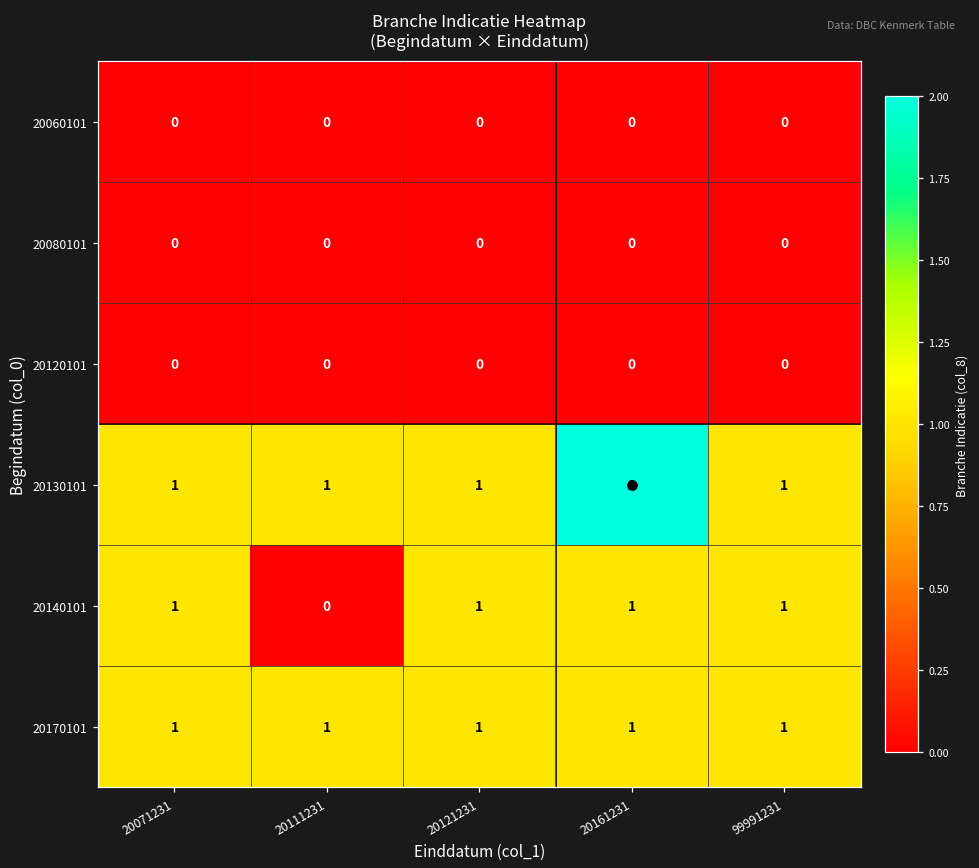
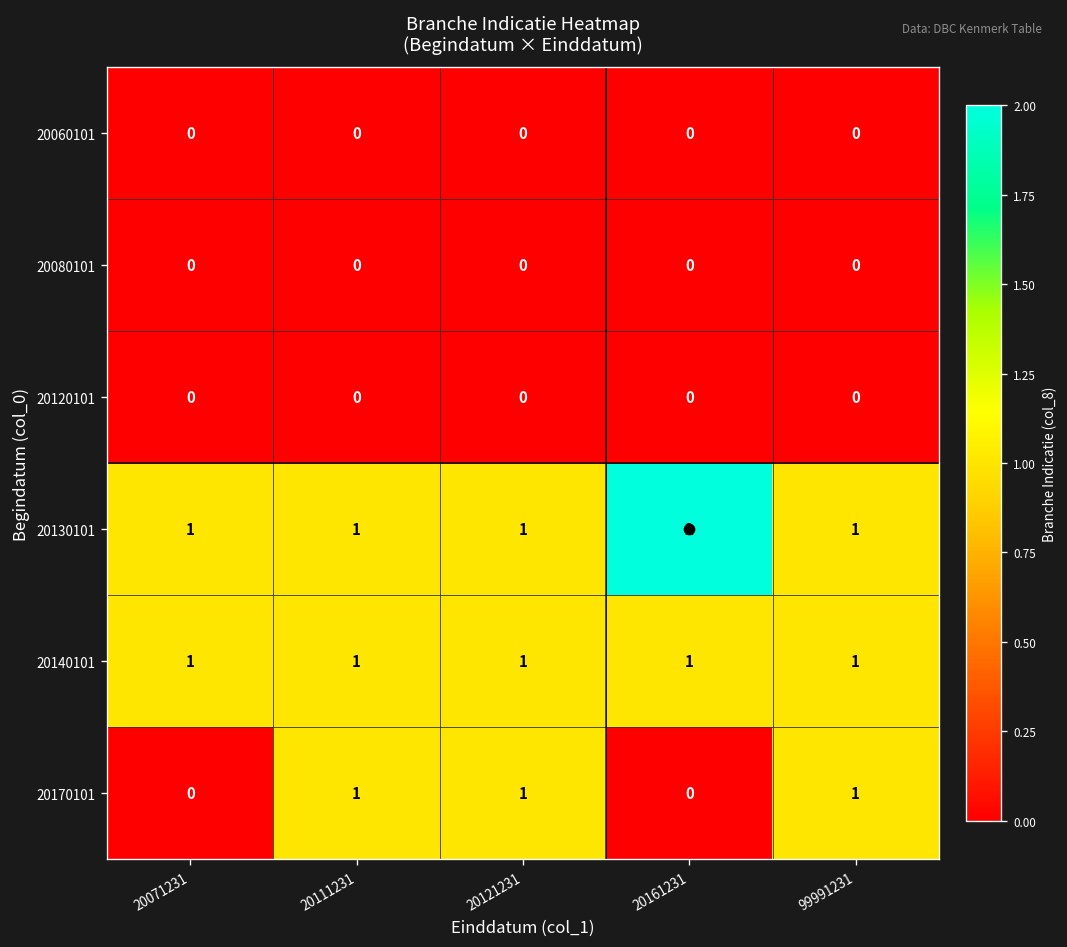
  {
    "20060101": {
      "20071231": 0,
      "20111231": 0,
      "20121231": 0,
      "20161231": 0,
      "99991231": 0
    },
    "20080101": {
      "20071231": 0,
      "20111231": 0,
      "20121231": 0,
      "20161231": 0,
      "99991231": 0
    },
    "20120101": {
      "20071231": 0,
      "20111231": 0,
      "20121231": 0,
      "20161231": 0,
      "99991231": 0
    },
    "20130101": {
      "20071231": 1,
      "20111231": 1,
      "20121231": 1,
      "99991231": 1
    },
    "20140101": {
      "20071231": 1,
-     "20111231": 0,
+     "20111231": 1,
      "20121231": 1,
      "20161231": 1,
      "99991231": 1
    },
    "20170101": {
-     "20071231": 1,
+     "20071231": 0,
      "20111231": 1,
      "20121231": 1,
-     "20161231": 1,
+     "20161231": 0,
      "99991231": 1
    }
  }
